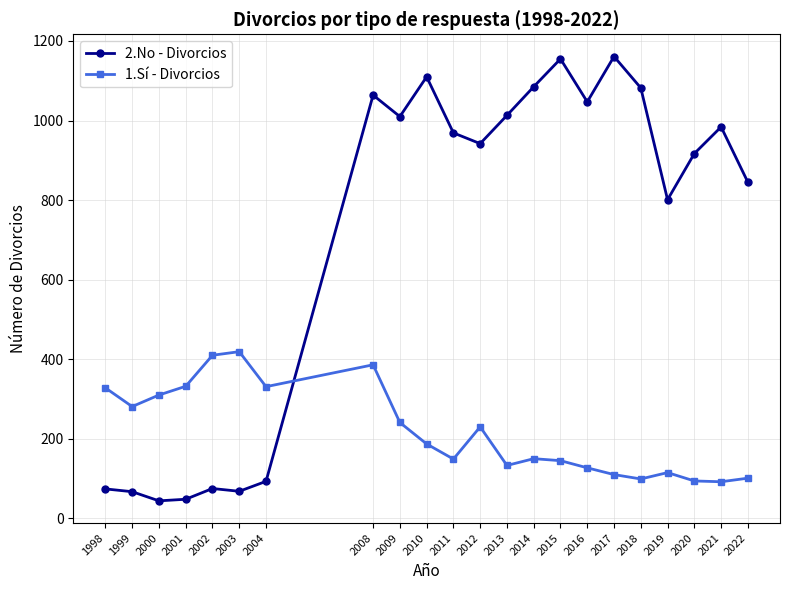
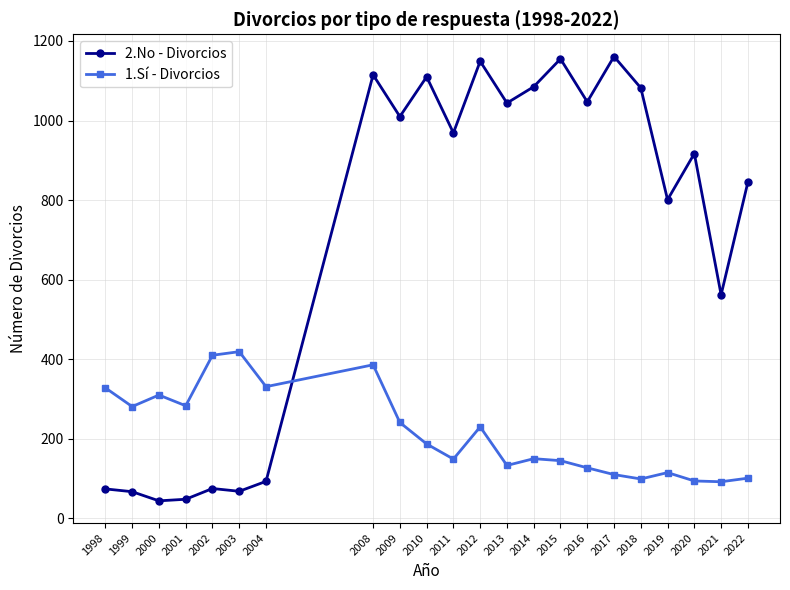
  {
    "2.No - Divorcios": {
      "1998": 70,
      "1999": 70,
      "2000": 40,
      "2001": 50,
      "2002": 80,
      "2003": 70,
      "2004": 90,
-     "2008": 1060,
+     "2008": 1120,
      "2009": 1010,
      "2010": 1110,
      "2011": 970,
-     "2012": 940,
-     "2013": 1010,
+     "2012": 1150,
+     "2013": 1040,
      "2014": 1090,
      "2015": 1160,
      "2016": 1050,
      "2017": 1160,
      "2018": 1080,
      "2019": 800,
      "2020": 920,
-     "2021": 980,
+     "2021": 560,
      "2022": 850
    },
    "1.Sí - Divorcios": {
      "1998": 330,
      "1999": 280,
      "2000": 310,
-     "2001": 330,
+     "2001": 280,
      "2002": 410,
      "2003": 420,
      "2004": 330,
      "2008": 390,
      "2009": 240,
      "2010": 190,
      "2011": 150,
      "2012": 230,
      "2013": 130,
      "2014": 150,
      "2015": 150,
      "2016": 130,
      "2017": 110,
      "2018": 100,
      "2019": 120,
      "2020": 90,
      "2021": 90,
      "2022": 100
    }
  }
